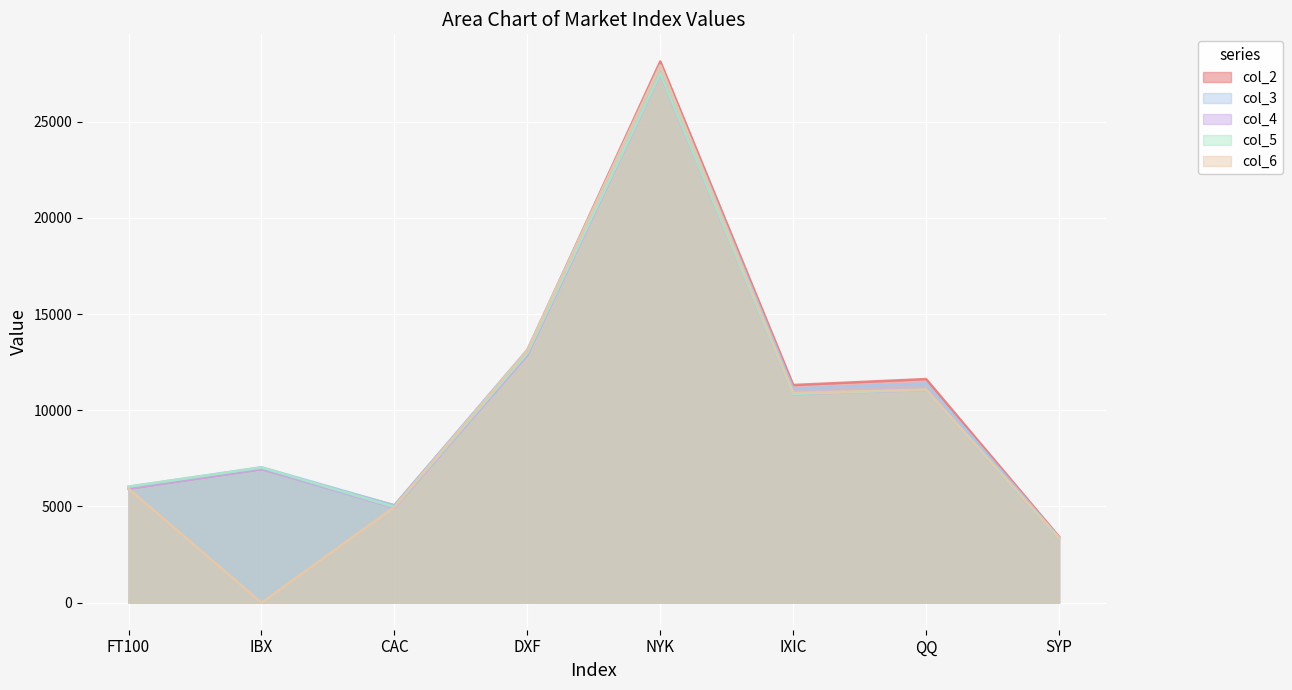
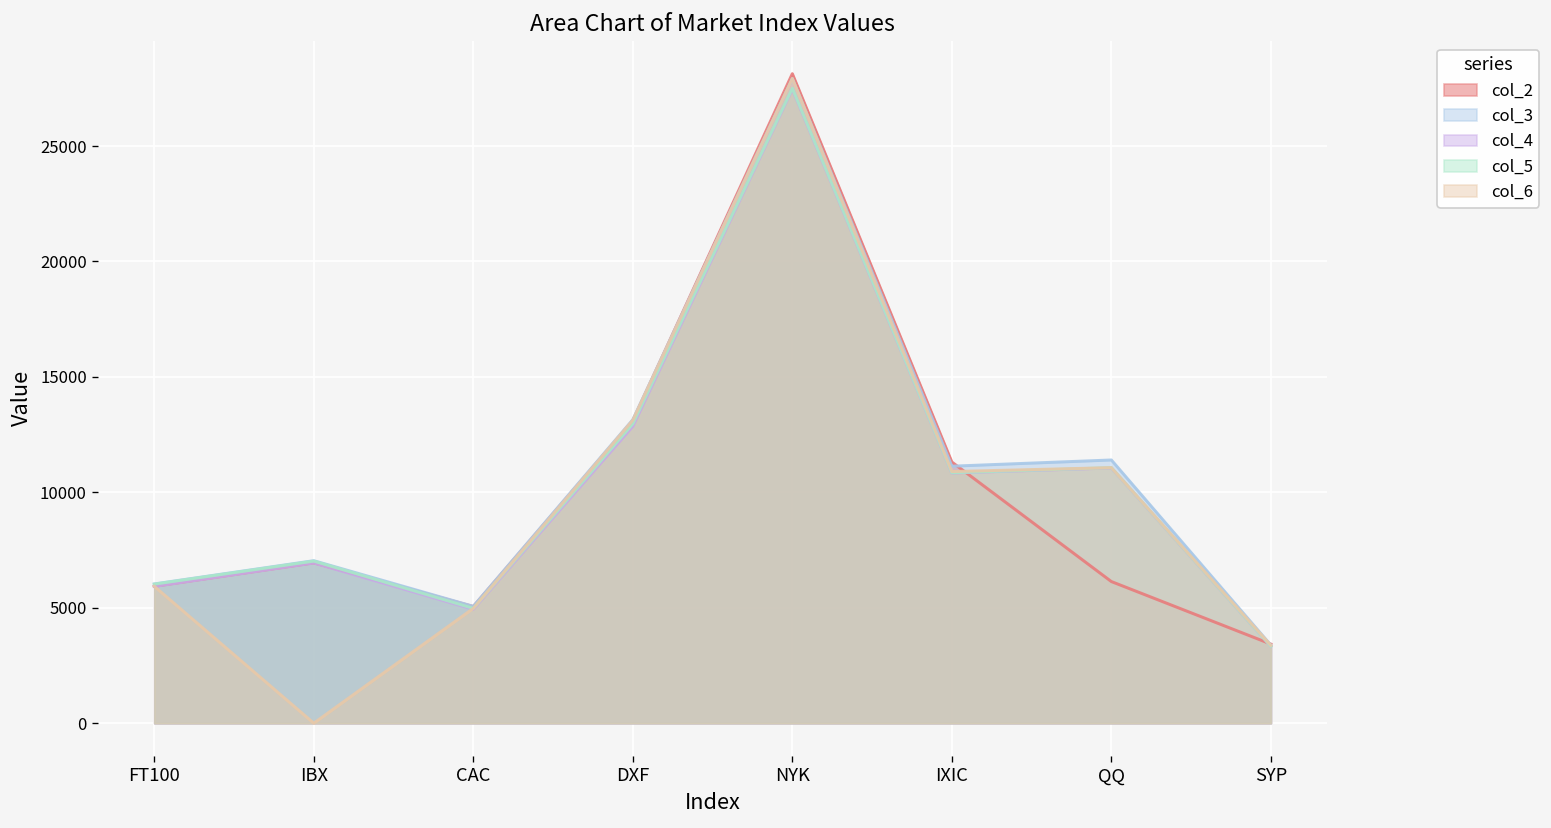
  {
    "col_2": {
      "NYK": 28100,
      "IXIC": 11300,
-     "QQ": 11600
+     "QQ": 6100
    }
  }
